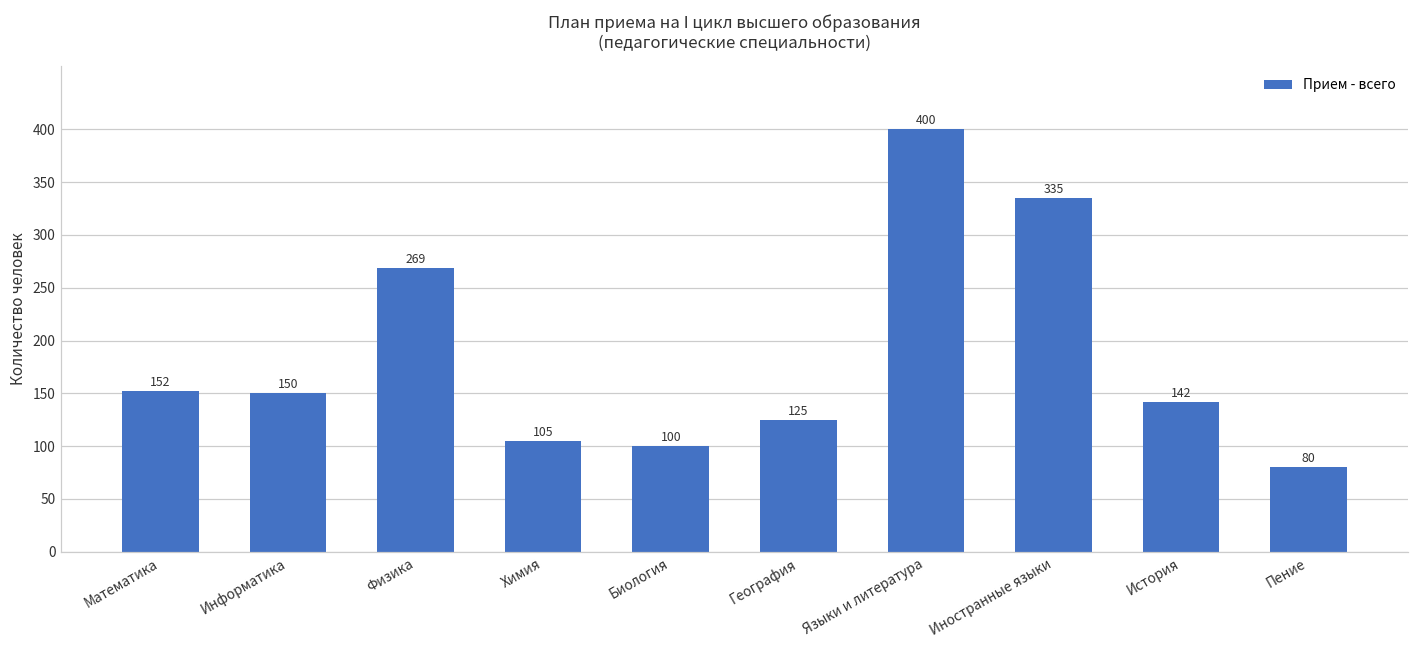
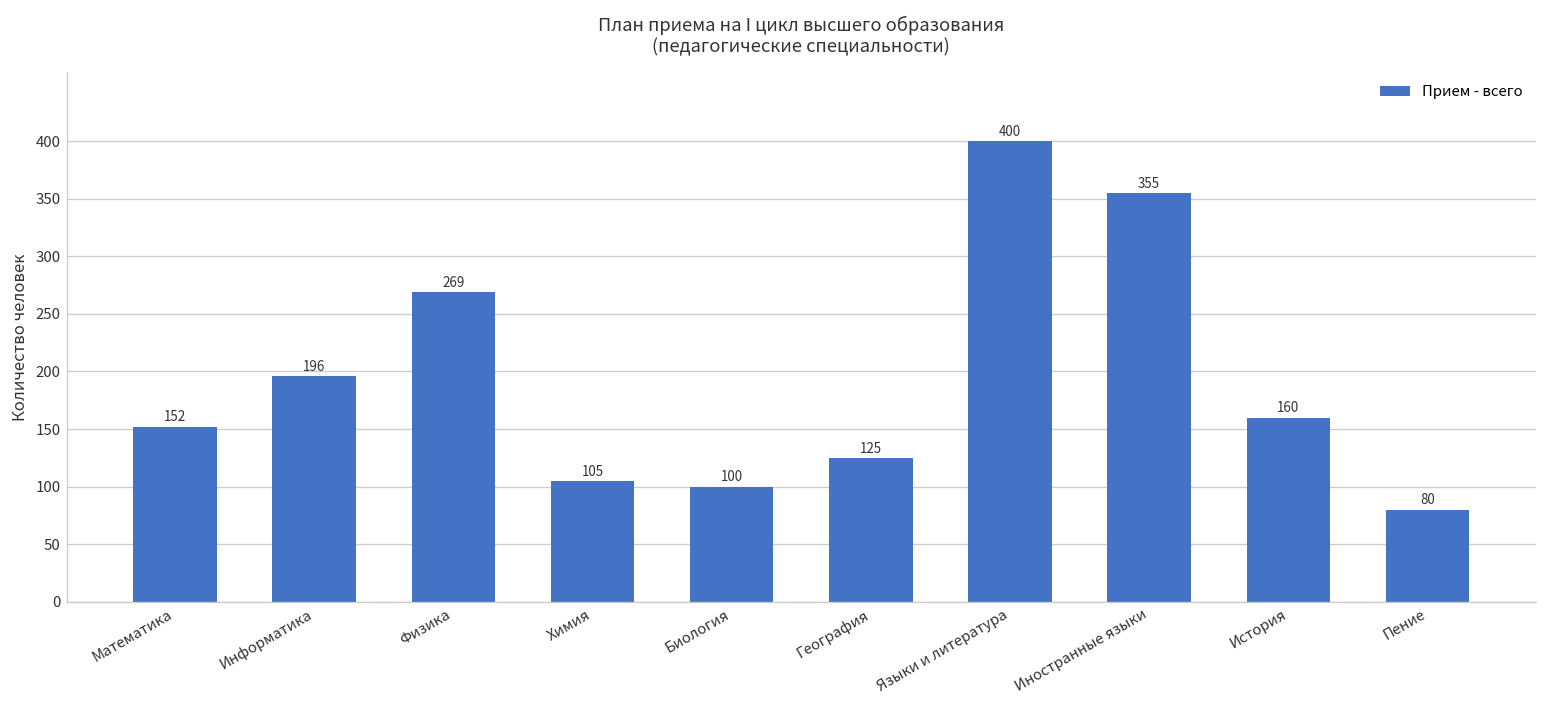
  {
    "Математика": 152,
-   "Информатика": 150,
+   "Информатика": 196,
    "Физика": 269,
    "Химия": 105,
    "Биология": 100,
    "География": 125,
    "Языки и литература": 400,
-   "Иностранные языки": 335,
-   "История": 142,
+   "Иностранные языки": 355,
+   "История": 160,
    "Пение": 80
  }
